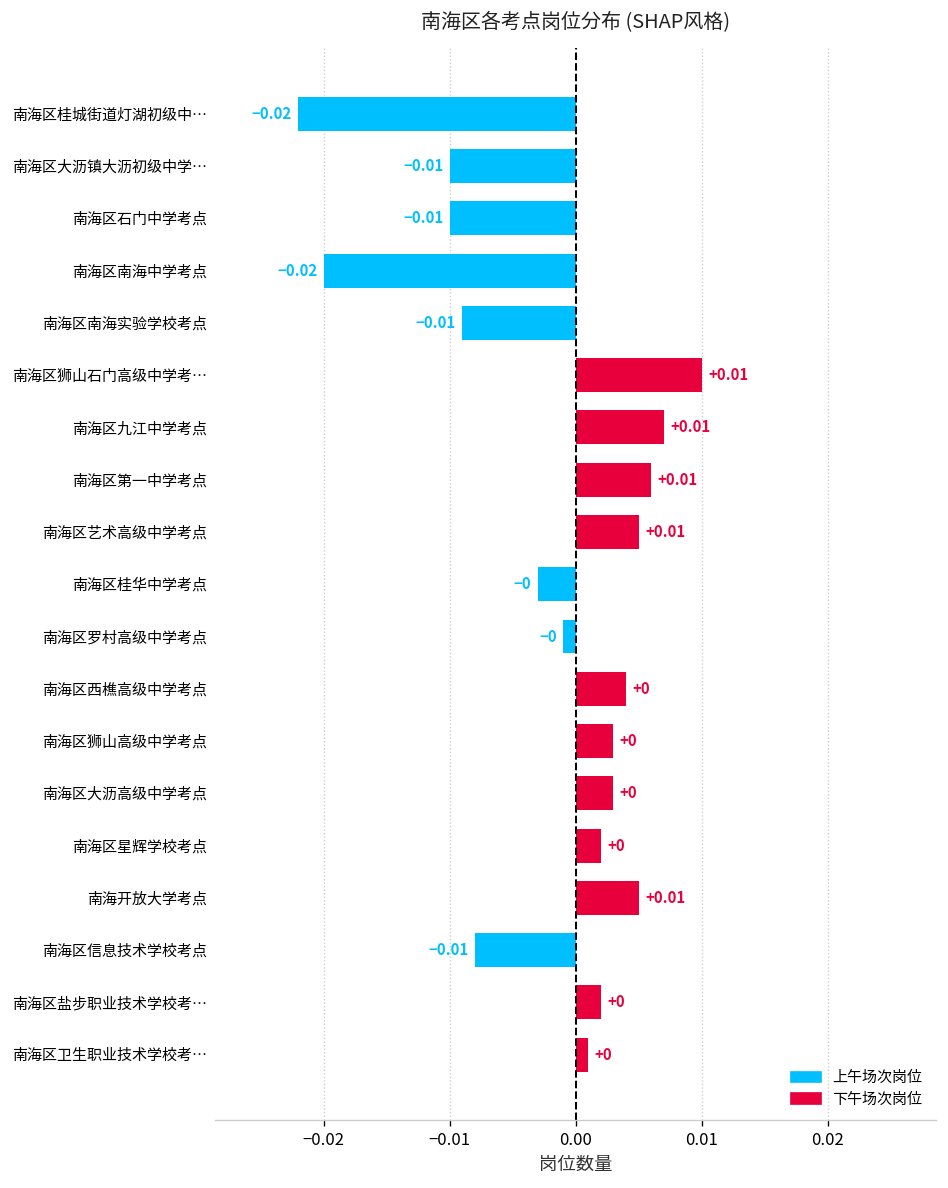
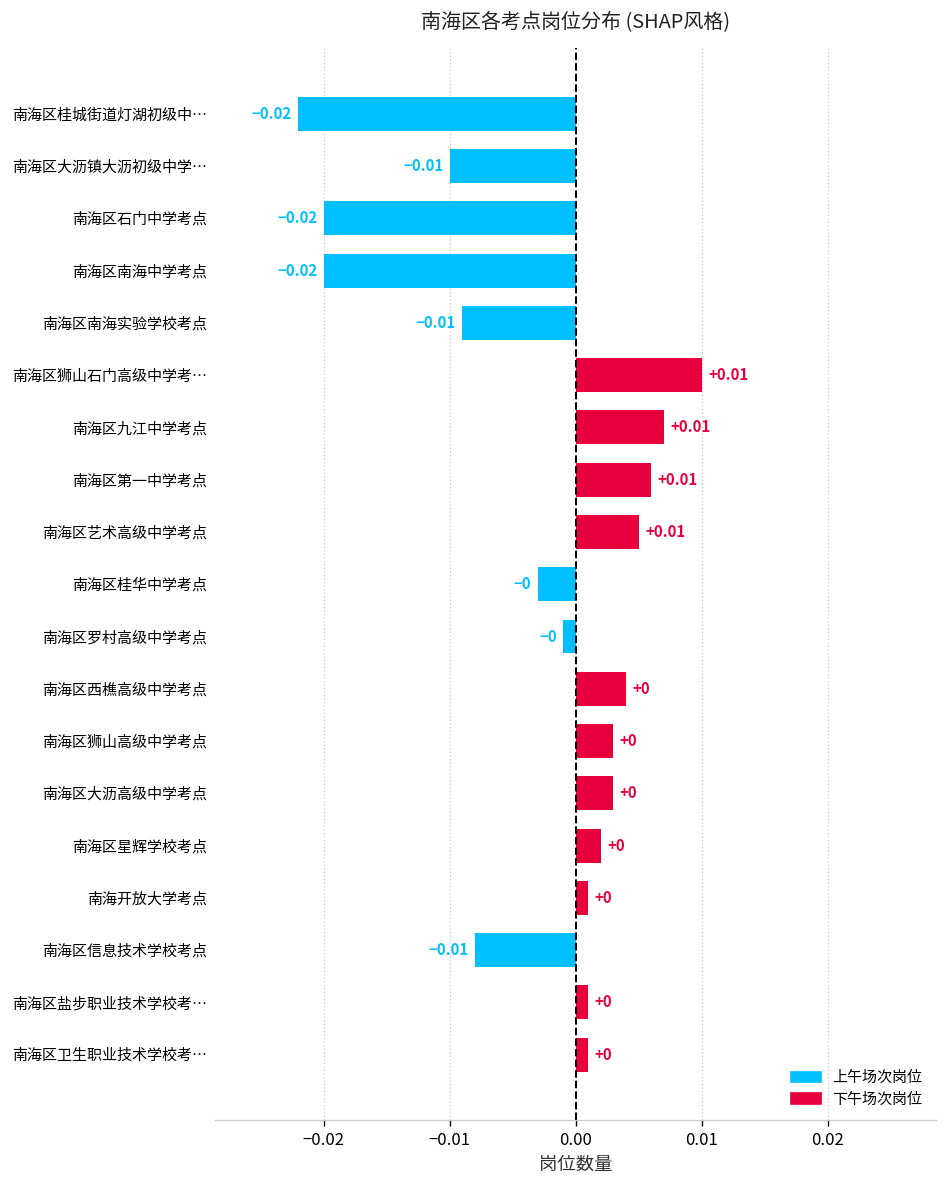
  {
    "南海区桂城街道灯湖初级中…": "-0.02",
    "南海区大沥镇大沥初级中学…": "-0.01",
-   "南海区石门中学考点": "-0.01",
+   "南海区石门中学考点": "-0.02",
    "南海区南海中学考点": "-0.02",
    "南海区南海实验学校考点": "-0.01",
    "南海区狮山石门高级中学考…": "+0.01",
    "南海区九江中学考点": "+0.01",
    "南海区第一中学考点": "+0.01",
    "南海区艺术高级中学考点": "+0.01",
    "南海区桂华中学考点": "-0",
    "南海区罗村高级中学考点": "-0",
    "南海区西樵高级中学考点": "+0",
    "南海区狮山高级中学考点": "+0",
    "南海区大沥高级中学考点": "+0",
    "南海区星辉学校考点": "+0",
-   "南海开放大学考点": "+0.01",
+   "南海开放大学考点": "+0",
    "南海区信息技术学校考点": "-0.01",
-   "南海区盐步职业技术学校考…": "0.002",
+   "南海区盐步职业技术学校考…": "0.001",
    "南海区卫生职业技术学校考…": "+0"
  }
